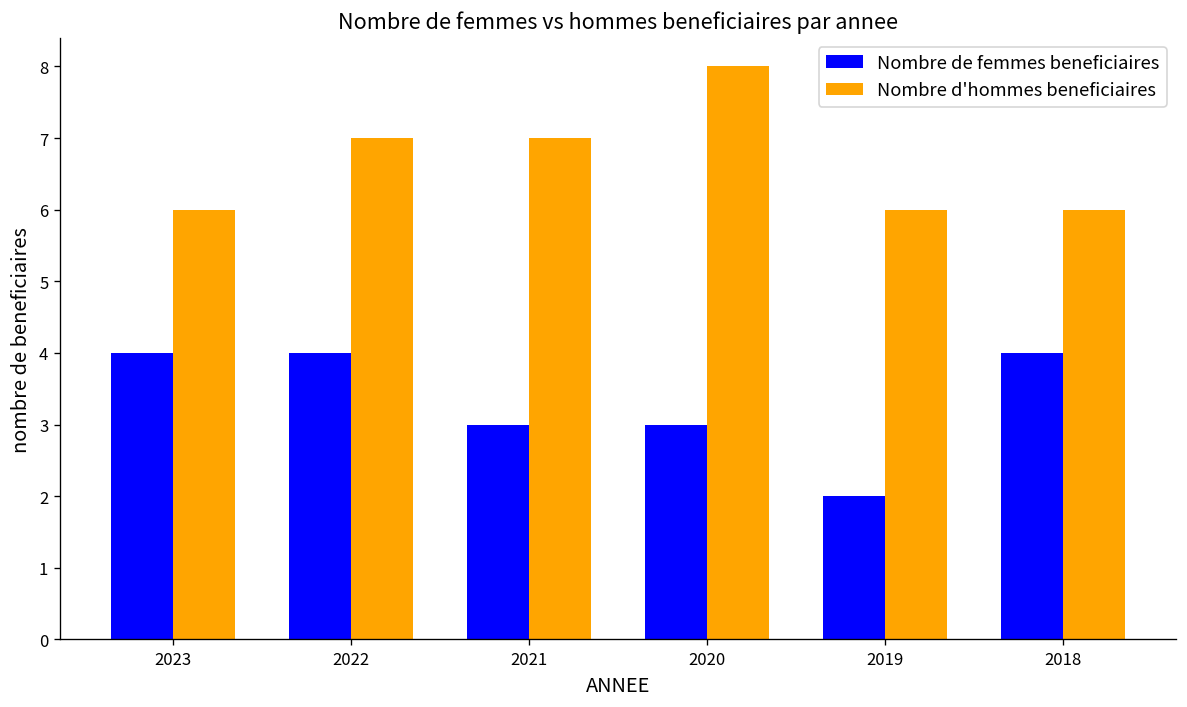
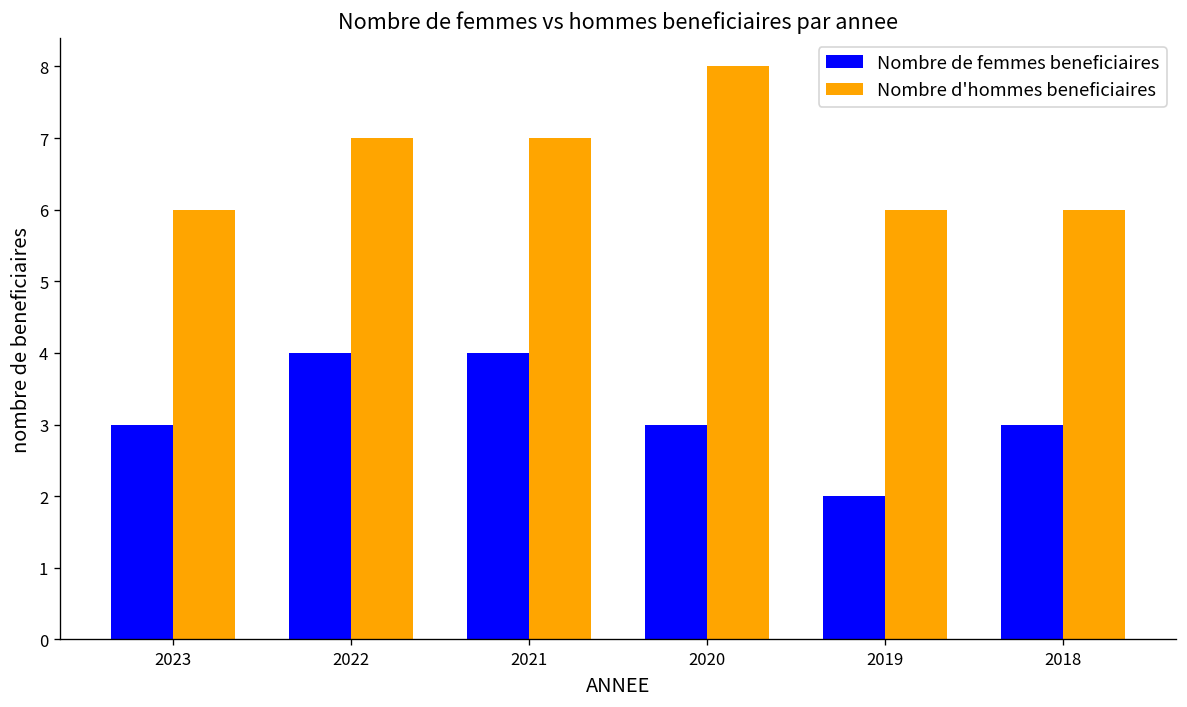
  {
    "Nombre de femmes beneficiaires": {
-     "2023": 4,
+     "2023": 3,
      "2022": 4,
-     "2021": 3,
+     "2021": 4,
      "2020": 3,
      "2019": 2,
-     "2018": 4
+     "2018": 3
    },
    "Nombre d'hommes beneficiaires": {
      "2023": 6,
      "2022": 7,
      "2021": 7,
      "2020": 8,
      "2019": 6,
      "2018": 6
    }
  }
